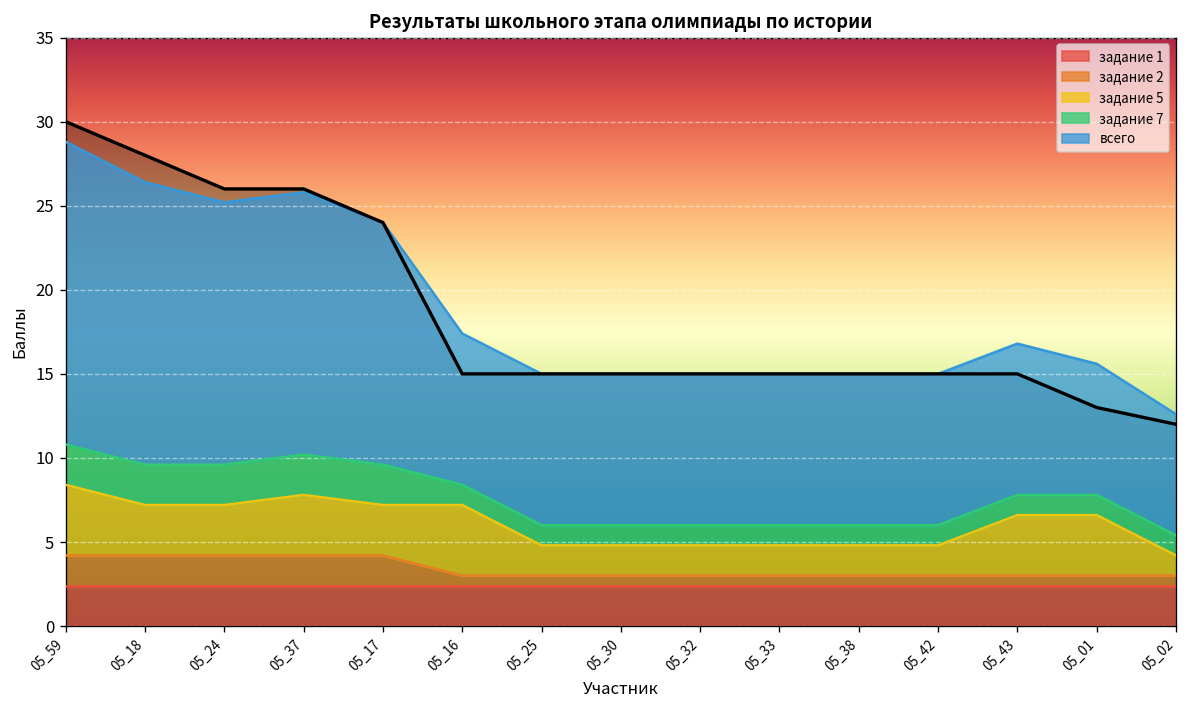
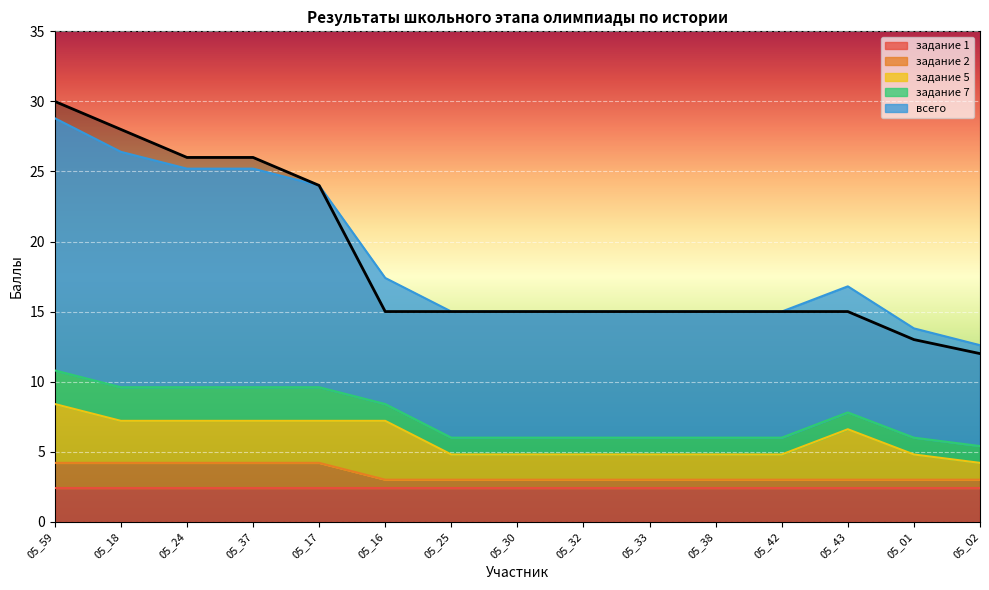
  {
    "задание 5": {
      "05_59": 8.4,
      "05_18": 7.2,
      "05_24": 7.2,
-     "05_37": 3.6,
+     "05_37": 3.0,
      "05_17": 7.2,
      "05_16": 7.2,
      "05_25": 4.8,
      "05_30": 4.8,
      "05_32": 4.8,
      "05_33": 4.8,
      "05_38": 4.8,
      "05_42": 4.8,
      "05_43": 6.6,
-     "05_01": 3.6,
+     "05_01": 1.8,
      "05_02": 4.2
    },
    "задание 7": {
      "05_59": 10.8,
      "05_18": 9.6,
      "05_24": 9.6,
      "05_17": 9.6,
      "05_16": 8.4,
      "05_25": 6.0,
      "05_30": 6.0,
      "05_32": 6.0,
      "05_33": 6.0,
      "05_38": 6.0,
      "05_42": 6.0,
      "05_43": 7.8,
      "05_02": 5.4
    },
    "всего": {
      "05_59": 28.8,
      "05_18": 26.4,
      "05_24": 25.2,
      "05_16": 9.0,
      "05_43": 9.0,
      "05_01": 7.8,
      "05_02": 7.2
    }
  }
